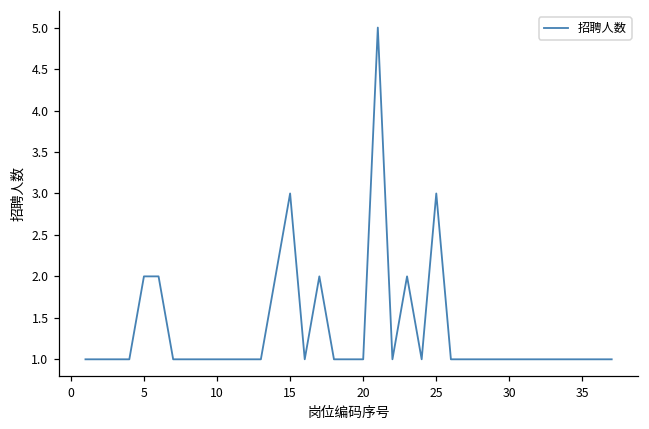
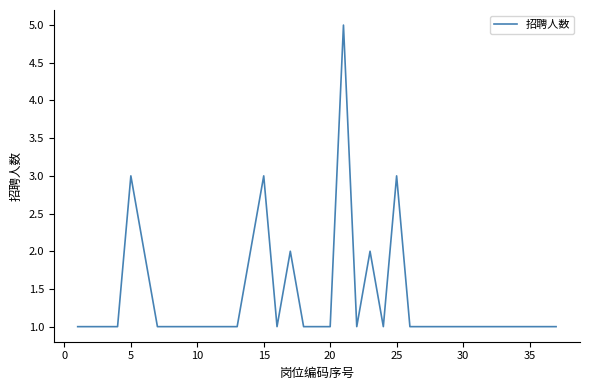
  {
-   "5": 2,
+   "5": 3,
    "10": 1,
    "15": 3,
    "20": 1,
    "25": 3,
    "30": 1,
    "35": 1
  }
